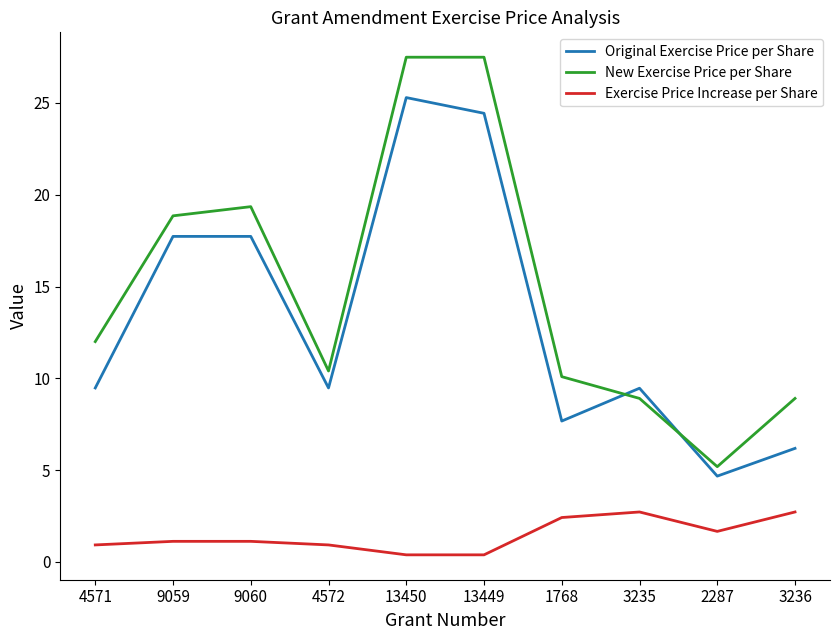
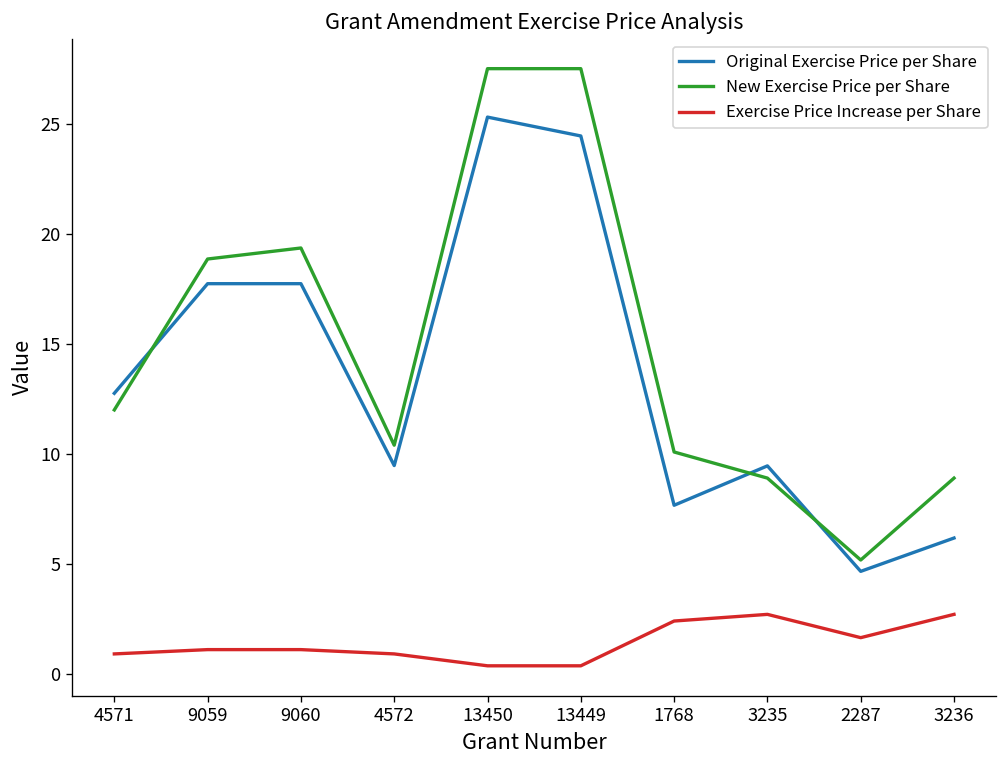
  {
    "Original Exercise Price per Share": {
-     "4571": 9.5,
+     "4571": 12.8,
      "9059": 17.7,
      "9060": 17.7,
      "4572": 9.5,
      "13450": 25.3,
      "13449": 24.4,
      "1768": 7.7,
      "3235": 9.5,
      "2287": 4.7,
      "3236": 6.2
    },
    "New Exercise Price per Share": {
      "4571": 12.0,
      "9059": 18.9,
      "9060": 19.4,
      "4572": 10.4,
      "13450": 27.5,
      "13449": 27.5,
      "1768": 10.1,
      "3235": 8.9,
      "2287": 5.2,
      "3236": 8.9
    },
    "Exercise Price Increase per Share": {
      "4571": 0.9,
      "9059": 1.1,
      "9060": 1.1,
      "4572": 0.9,
      "13450": 0.4,
      "13449": 0.4,
      "1768": 2.4,
      "3235": 2.7,
      "2287": 1.7,
      "3236": 2.7
    }
  }
